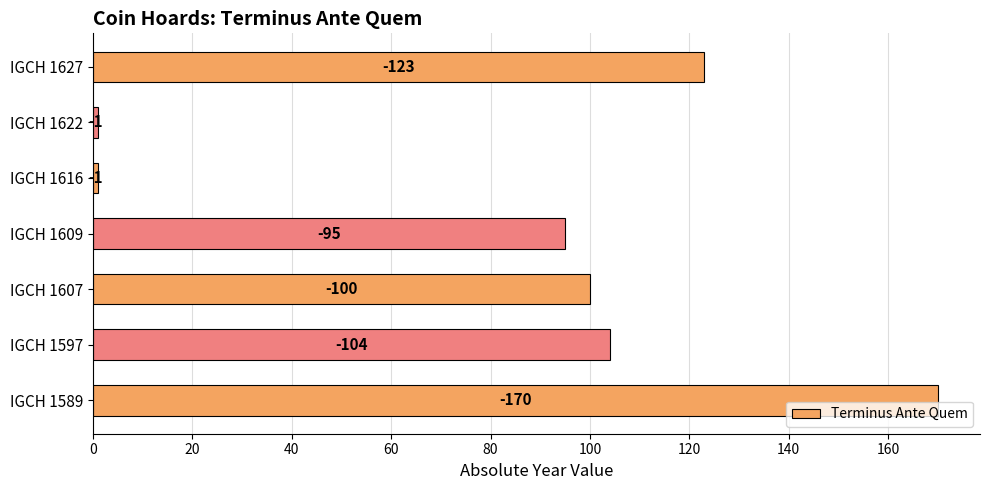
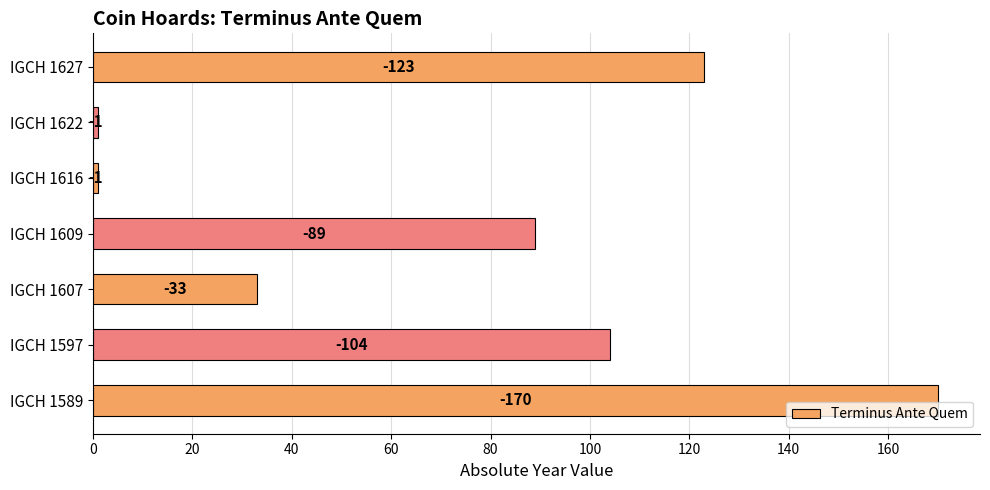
  {
-   "IGCH 1609": -95,
-   "IGCH 1607": -100
+   "IGCH 1609": -89,
+   "IGCH 1607": -33
  }
